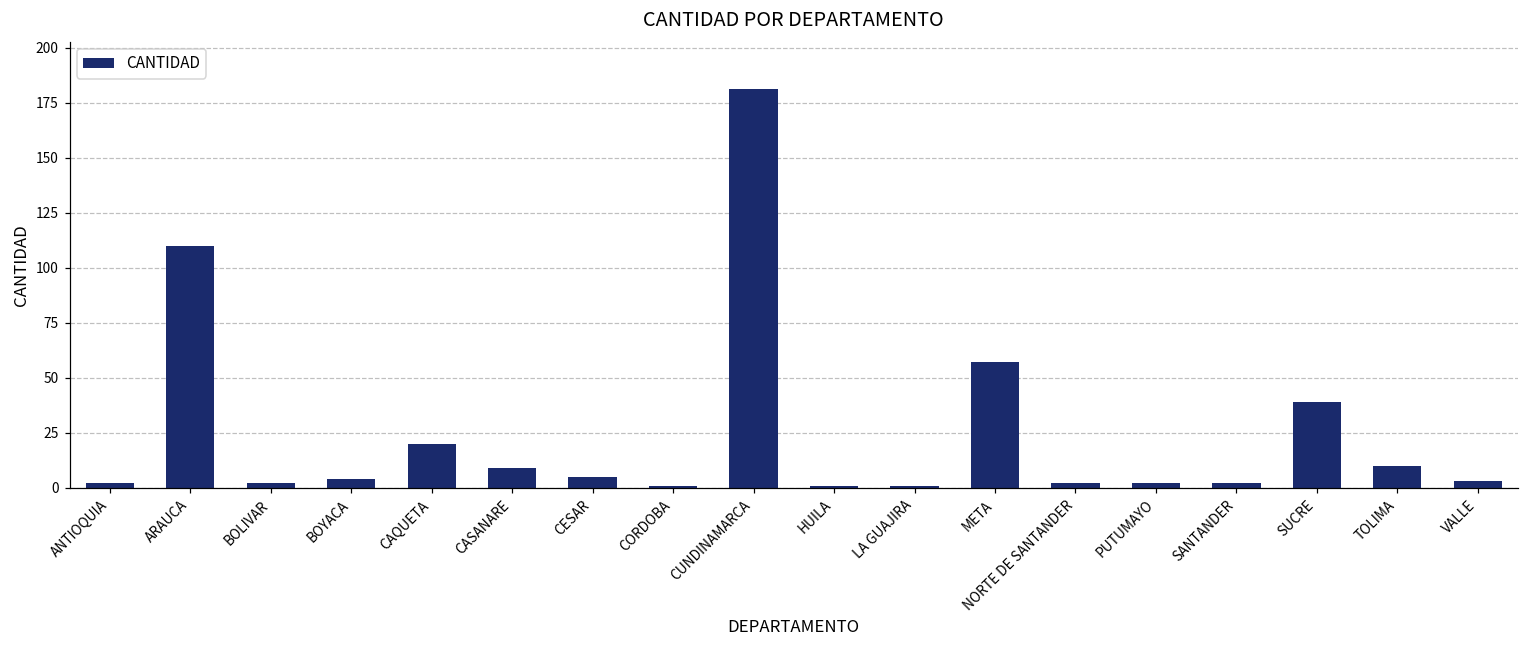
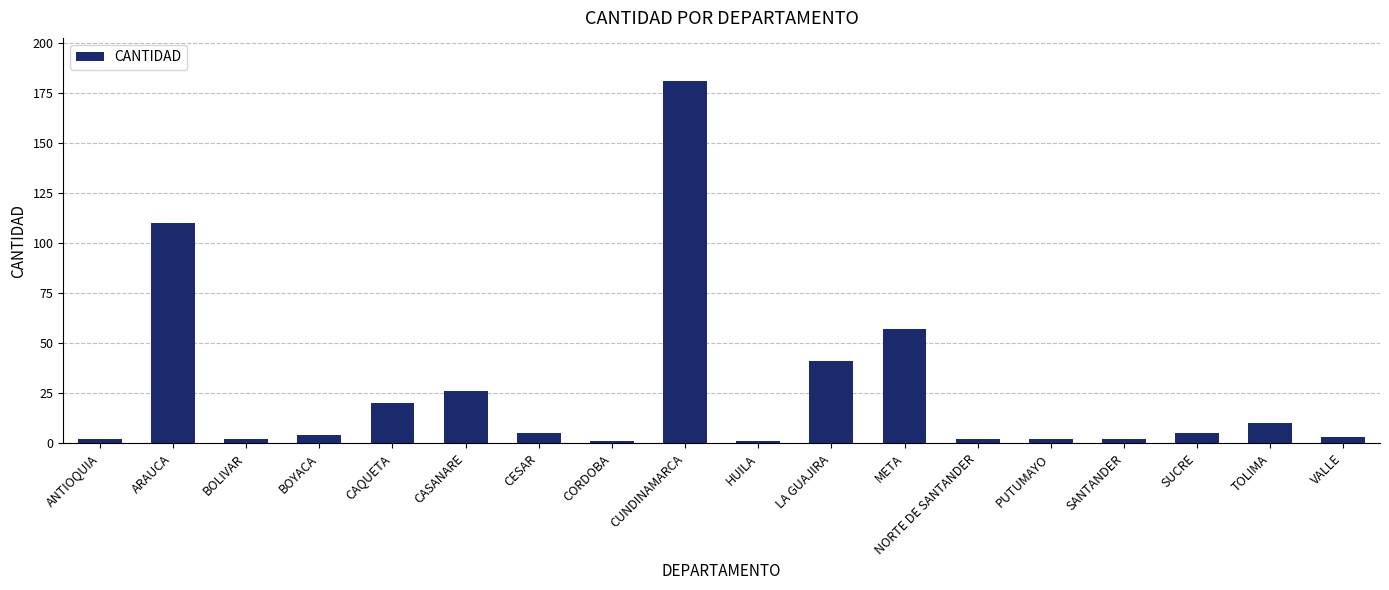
  {
    "ANTIOQUIA": 2,
    "ARAUCA": 110,
    "BOLIVAR": 2,
    "BOYACA": 4,
    "CAQUETA": 20,
-   "CASANARE": 9,
+   "CASANARE": 26,
    "CESAR": 5,
    "CUNDINAMARCA": 181,
-   "LA GUAJIRA": 1,
+   "LA GUAJIRA": 41,
    "META": 57,
    "NORTE DE SANTANDER": 2,
    "PUTUMAYO": 2,
    "SANTANDER": 2,
-   "SUCRE": 39,
+   "SUCRE": 5,
    "TOLIMA": 10,
    "VALLE": 3
  }
